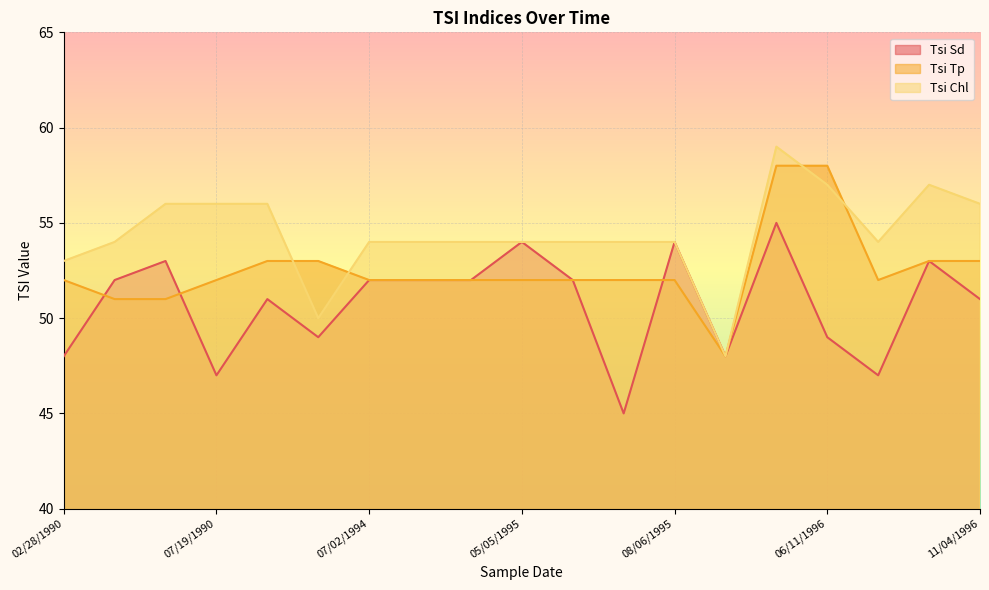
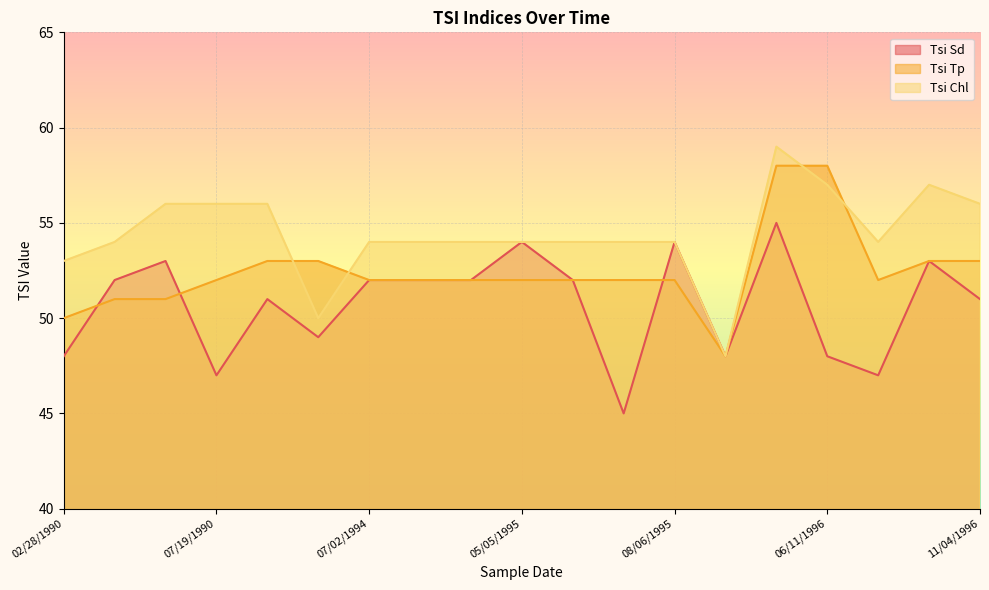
  {
    "Tsi Sd": {
      "02/28/1990": 48,
      "07/19/1990": 47,
-     "06/11/1996": 49,
+     "06/11/1996": 48,
      "11/04/1996": 51
    },
    "Tsi Tp": {
-     "02/28/1990": 52,
+     "02/28/1990": 50,
      "07/19/1990": 52,
      "05/05/1995": 52,
      "08/06/1995": 52,
      "06/11/1996": 58,
      "11/04/1996": 53
    },
    "Tsi Chl": {
      "02/28/1990": 53,
      "07/19/1990": 56,
      "07/02/1994": 54,
      "06/11/1996": 57,
      "11/04/1996": 56
    }
  }
